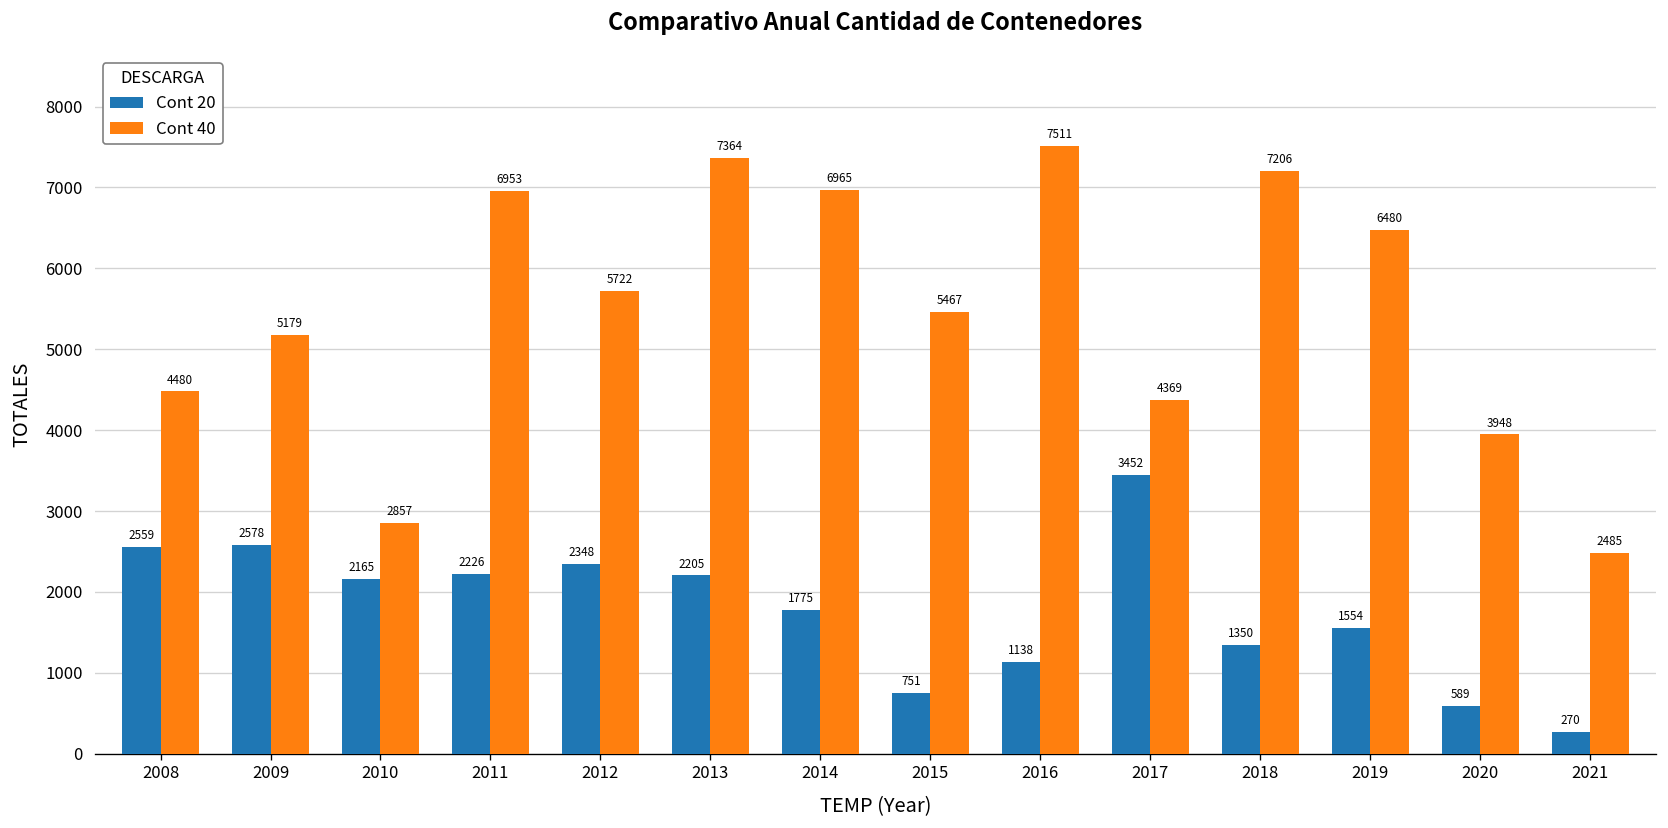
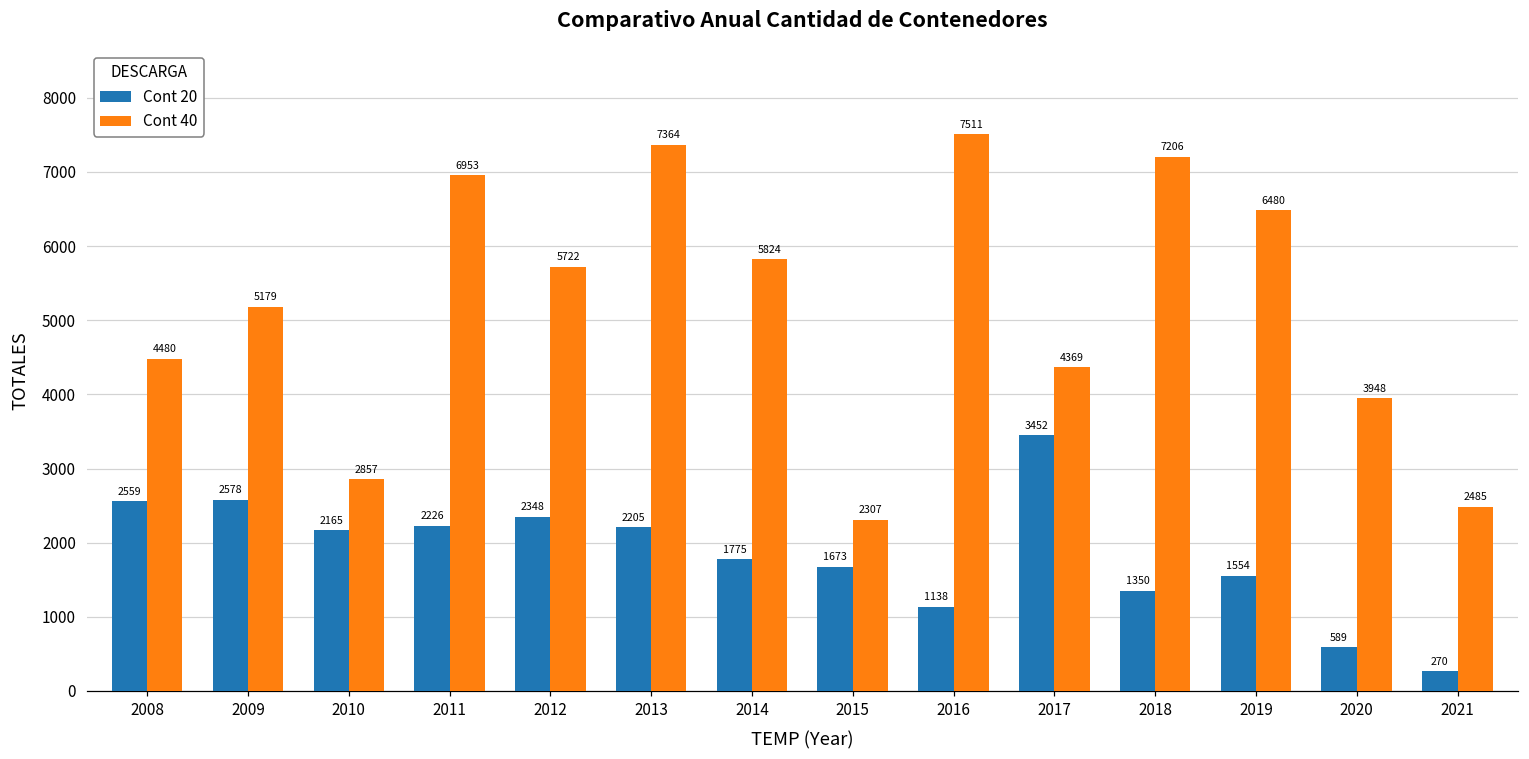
  {
    "Cont 20": {
      "2008": 2559,
      "2009": 2578,
      "2010": 2165,
      "2011": 2226,
      "2012": 2348,
      "2013": 2205,
      "2014": 1775,
-     "2015": 751,
+     "2015": 1673,
      "2016": 1138,
      "2017": 3452,
      "2018": 1350,
      "2019": 1554,
      "2020": 589,
      "2021": 270
    },
    "Cont 40": {
      "2008": 4480,
      "2009": 5179,
      "2010": 2857,
      "2011": 6953,
      "2012": 5722,
      "2013": 7364,
-     "2014": 6965,
-     "2015": 5467,
+     "2014": 5824,
+     "2015": 2307,
      "2016": 7511,
      "2017": 4369,
      "2018": 7206,
      "2019": 6480,
      "2020": 3948,
      "2021": 2485
    }
  }
